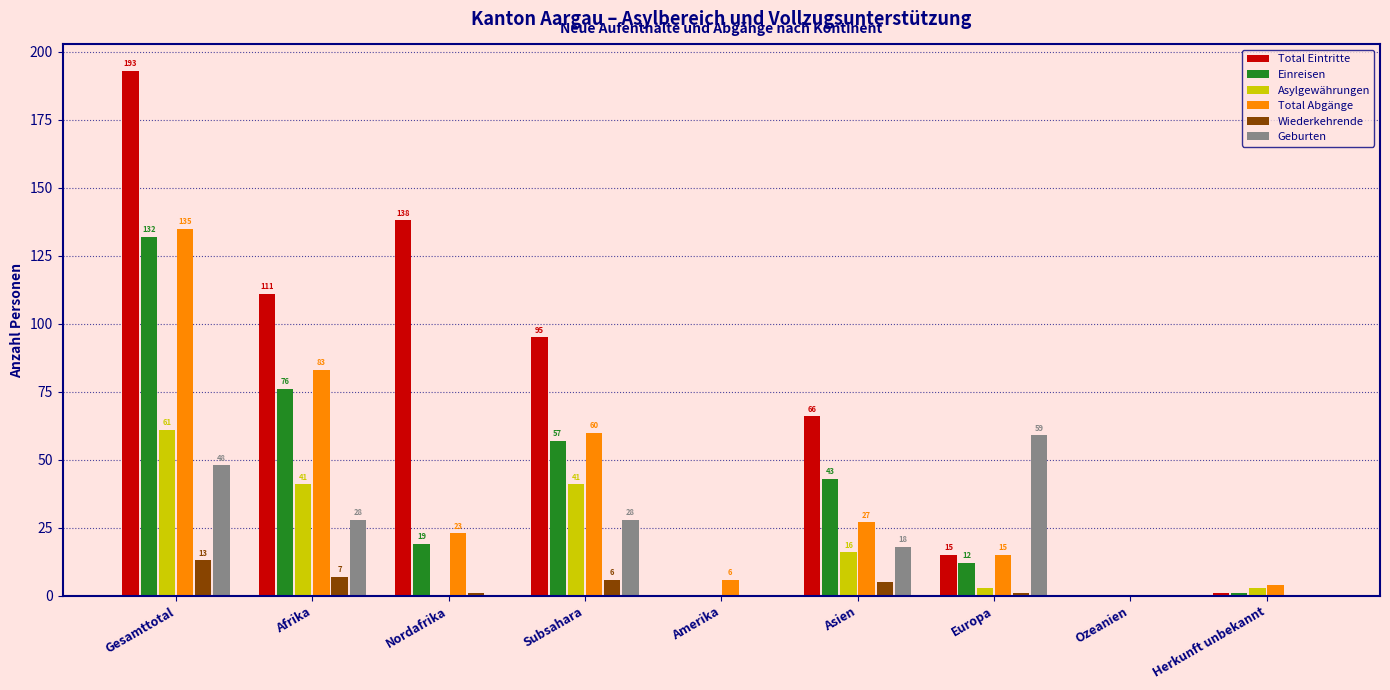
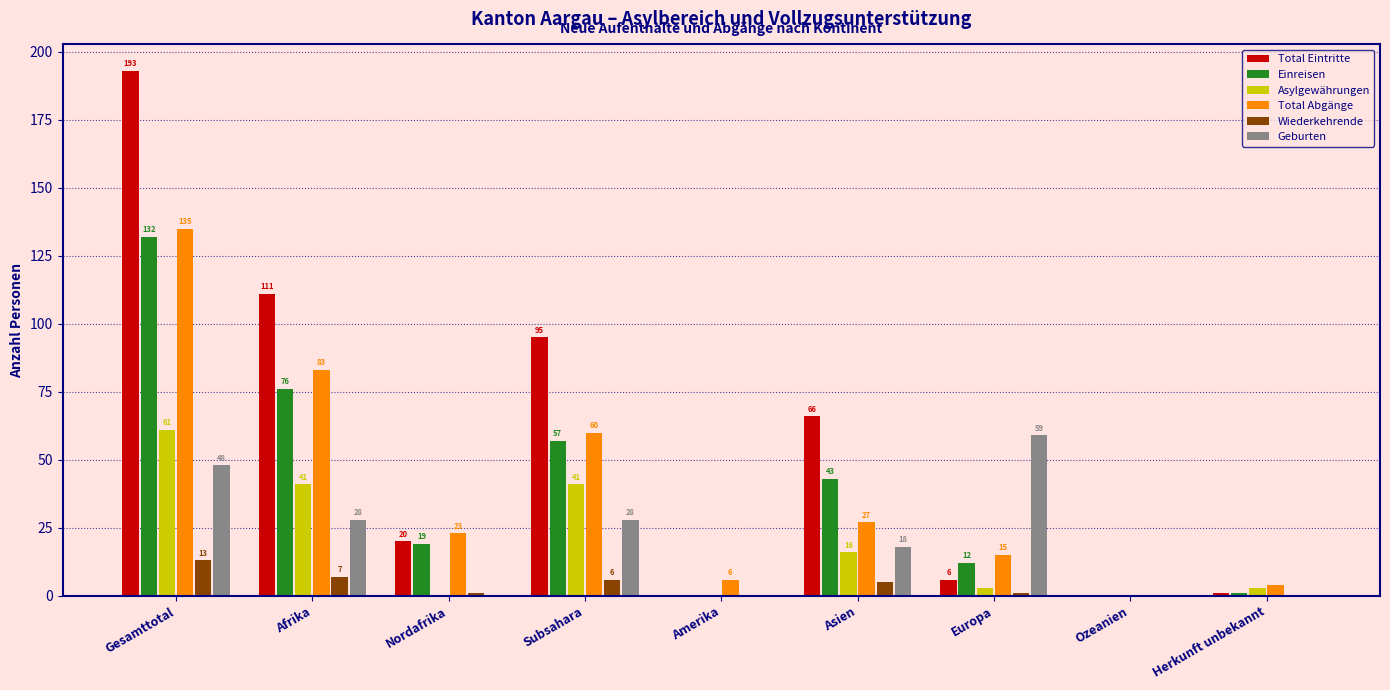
  {
    "Total Eintritte": {
      "Gesamttotal": 193,
      "Afrika": 111,
-     "Nordafrika": 138,
+     "Nordafrika": 20,
      "Subsahara": 95,
      "Asien": 66,
-     "Europa": 15
+     "Europa": 6
    },
    "Einreisen": {
      "Gesamttotal": 132,
      "Afrika": 76,
      "Nordafrika": 19,
      "Subsahara": 57,
      "Asien": 43,
      "Europa": 12
    },
    "Asylgewährungen": {
      "Gesamttotal": 61,
      "Afrika": 41,
      "Subsahara": 41,
      "Asien": 16
    },
    "Total Abgänge": {
      "Gesamttotal": 135,
      "Afrika": 83,
      "Nordafrika": 23,
      "Subsahara": 60,
      "Amerika": 6,
      "Asien": 27,
      "Europa": 15
    },
    "Wiederkehrende": {
      "Gesamttotal": 13,
      "Afrika": 7,
      "Subsahara": 6
    },
    "Geburten": {
      "Gesamttotal": 48,
      "Afrika": 28,
      "Subsahara": 28,
      "Asien": 18,
      "Europa": 59
    }
  }
